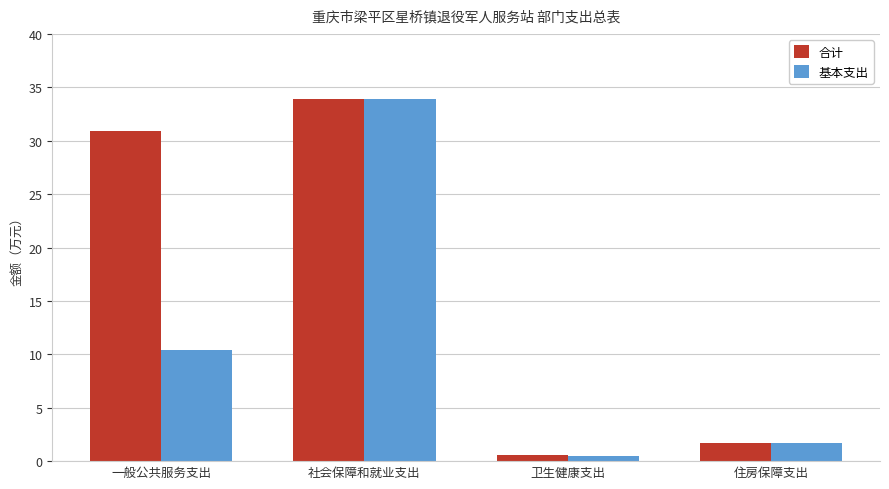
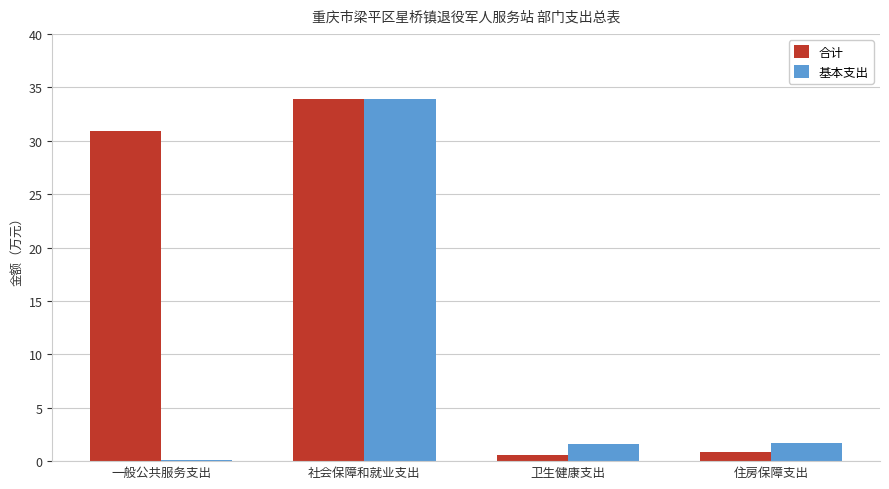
  {
    "合计": {
      "一般公共服务支出": 31.0,
      "社会保障和就业支出": 33.9,
      "卫生健康支出": 0.6,
-     "住房保障支出": 1.7
+     "住房保障支出": 0.9
    },
    "基本支出": {
-     "一般公共服务支出": 10.5,
+     "一般公共服务支出": 0.1,
      "社会保障和就业支出": 33.9,
-     "卫生健康支出": 0.5,
+     "卫生健康支出": 1.7,
      "住房保障支出": 1.7
    }
  }
